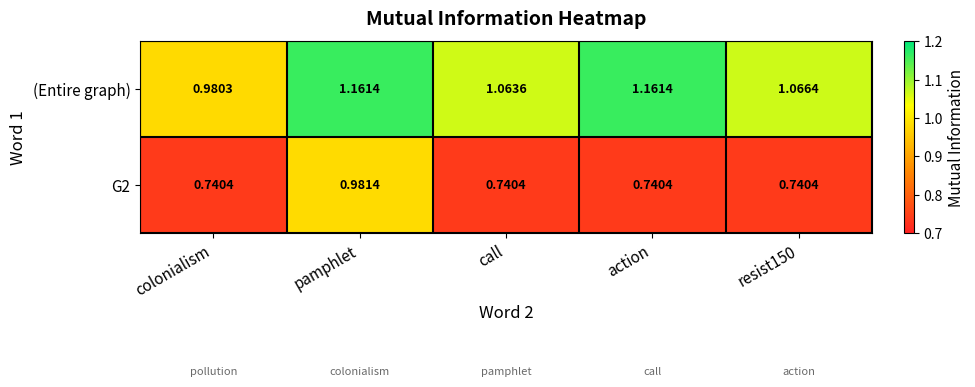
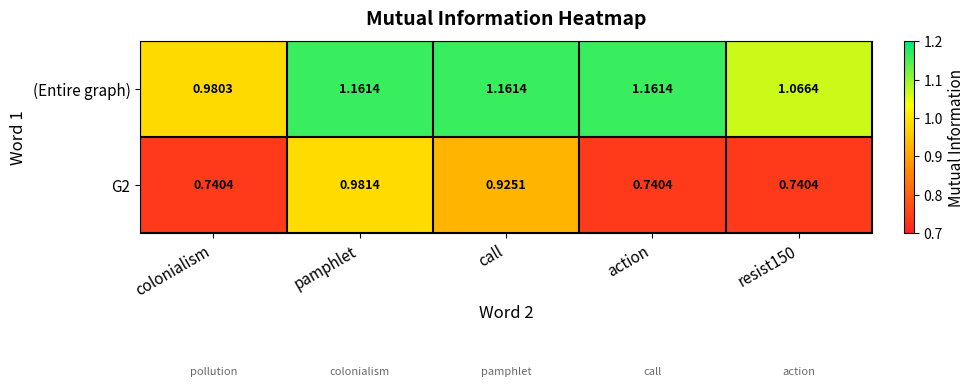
  {
    "(Entire graph)": {
      "colonialism": 0.9803,
      "pamphlet": 1.1614,
-     "call": 1.0636,
+     "call": 1.1614,
      "action": 1.1614,
      "resist150": 1.0664
    },
    "G2": {
      "colonialism": 0.7404,
      "pamphlet": 0.9814,
-     "call": 0.7404,
+     "call": 0.9251,
      "action": 0.7404,
      "resist150": 0.7404
    }
  }
